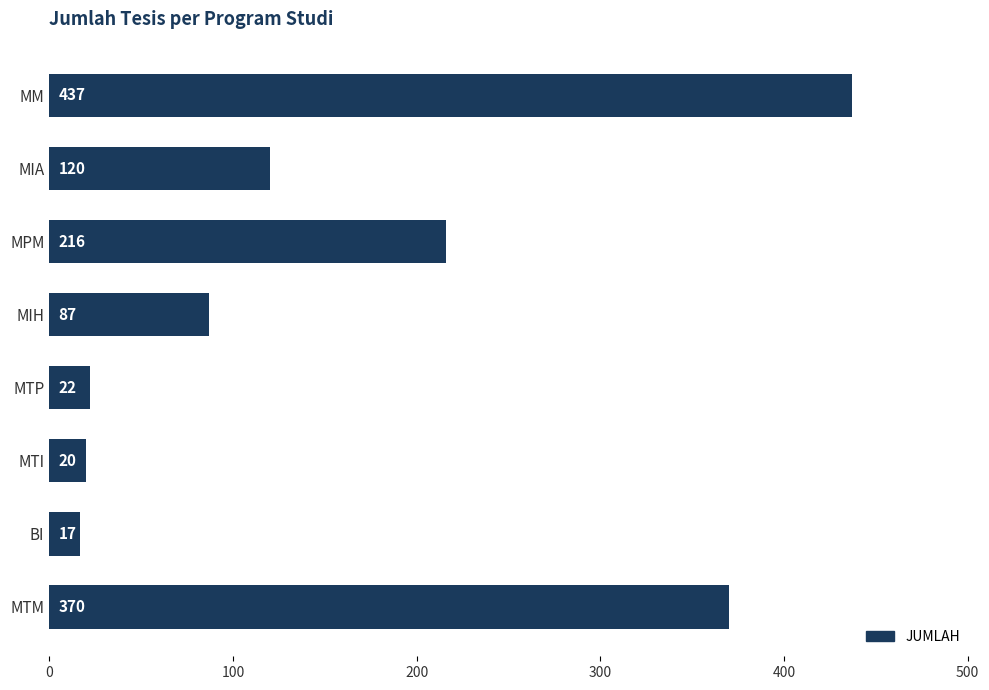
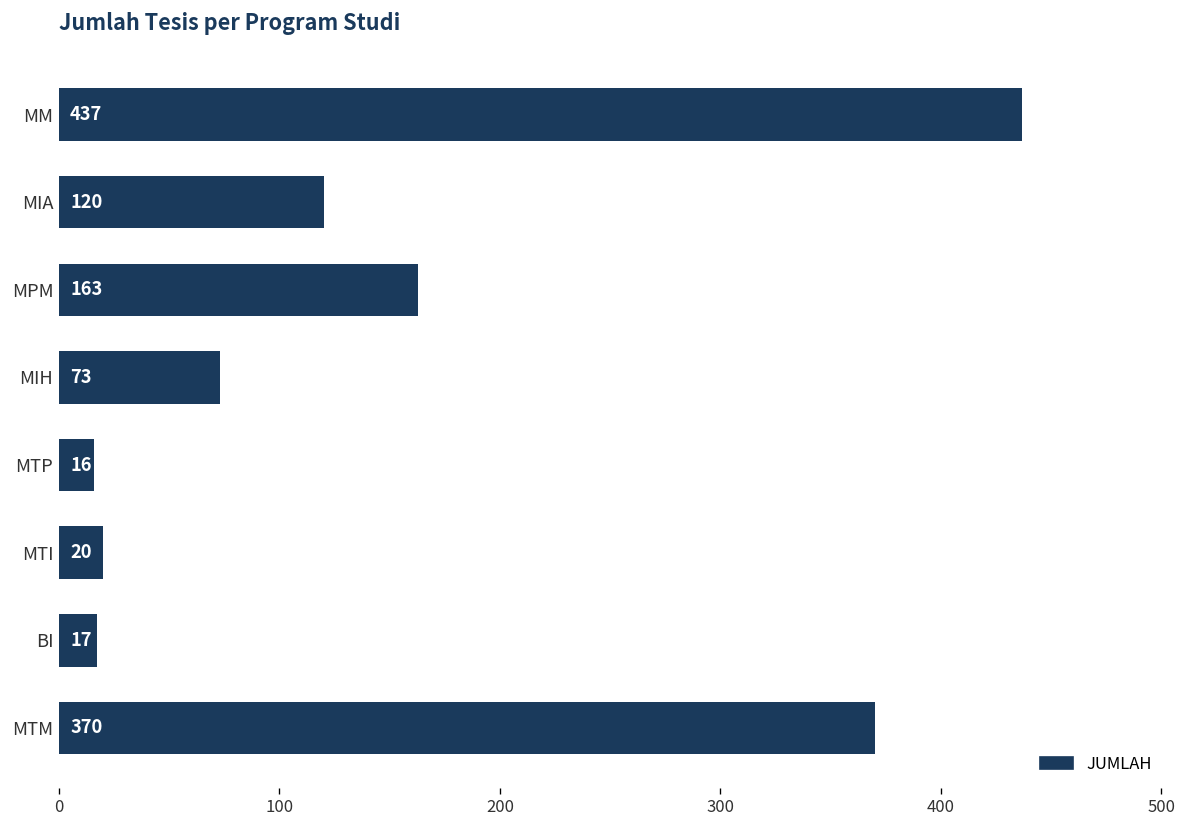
  {
    "MM": 437,
    "MIA": 120,
-   "MPM": 216,
-   "MIH": 87,
-   "MTP": 22,
+   "MPM": 163,
+   "MIH": 73,
+   "MTP": 16,
    "MTI": 20,
    "BI": 17,
    "MTM": 370
  }
